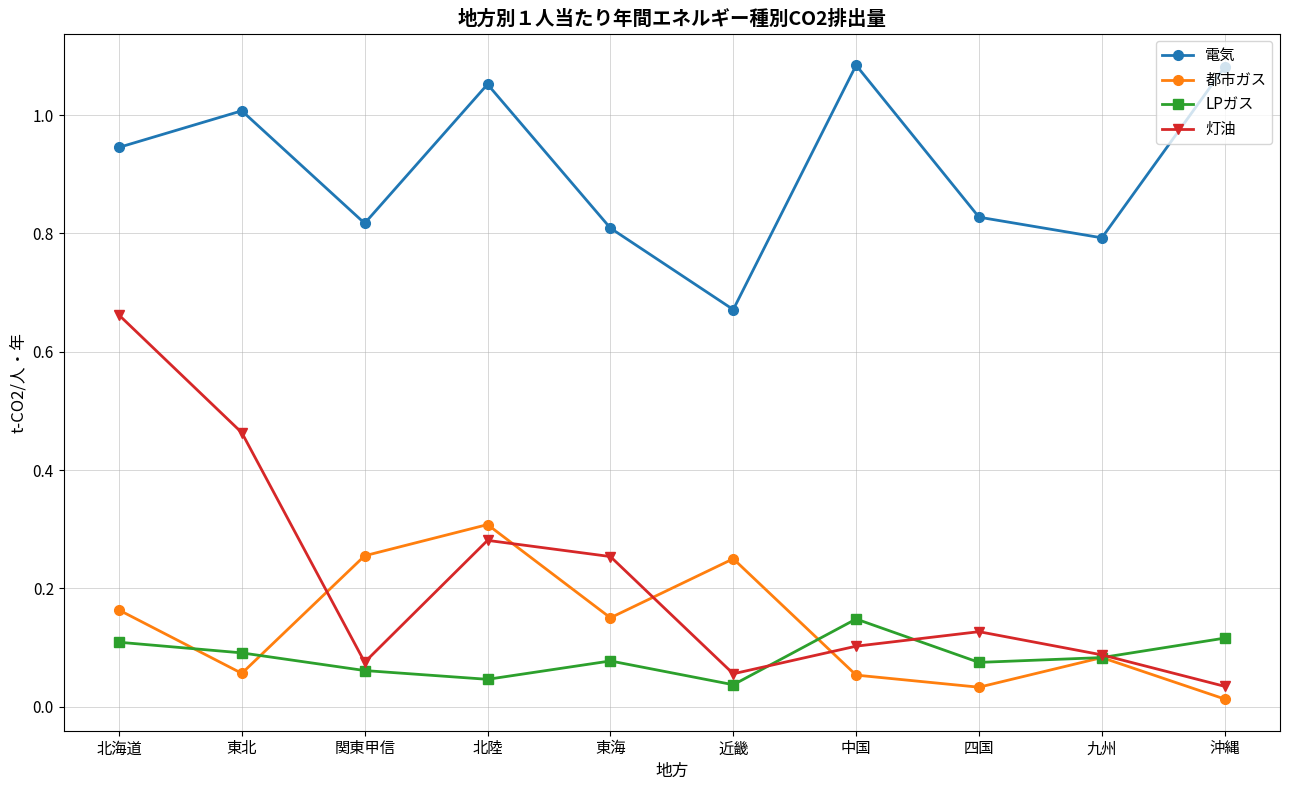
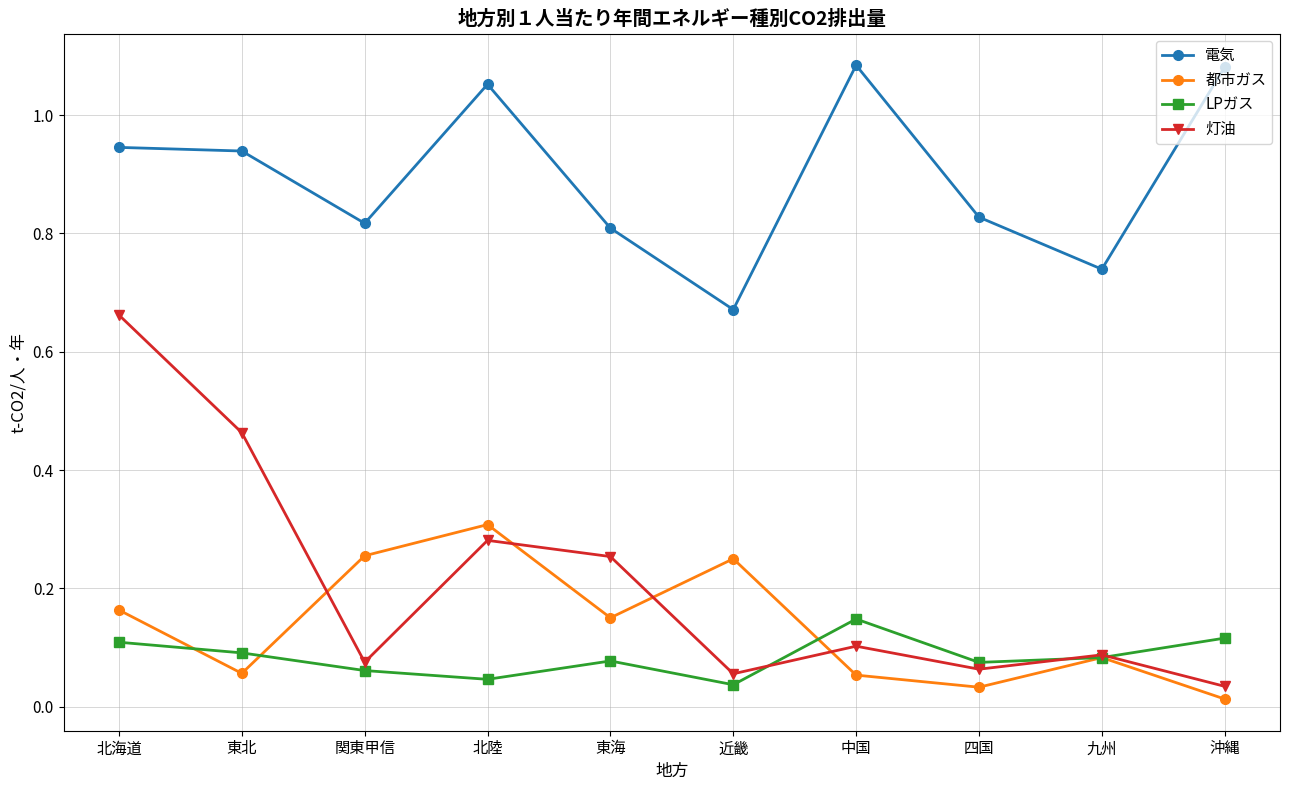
  {
    "電気": {
      "北海道": 0.95,
-     "東北": 1.01,
+     "東北": 0.94,
      "関東甲信": 0.82,
      "北陸": 1.05,
      "東海": 0.81,
      "近畿": 0.67,
      "中国": 1.08,
      "四国": 0.83,
-     "九州": 0.79
+     "九州": 0.74
    },
    "都市ガス": {
      "北海道": 0.16,
      "東北": 0.06,
      "関東甲信": 0.26,
      "北陸": 0.31,
      "東海": 0.15,
      "近畿": 0.25,
      "中国": 0.05,
      "四国": 0.03,
      "沖縄": 0.01
    },
    "LPガス": {
      "北海道": 0.11,
      "東北": 0.09,
      "関東甲信": 0.06,
      "北陸": 0.05,
      "東海": 0.08,
      "近畿": 0.04,
      "中国": 0.15,
      "四国": 0.07,
      "沖縄": 0.12
    },
    "灯油": {
      "北海道": 0.66,
      "東北": 0.46,
      "関東甲信": 0.08,
      "北陸": 0.28,
      "東海": 0.25,
      "近畿": 0.06,
      "中国": 0.10,
-     "四国": 0.13,
+     "四国": 0.06,
      "九州": 0.09,
      "沖縄": 0.03
    }
  }
